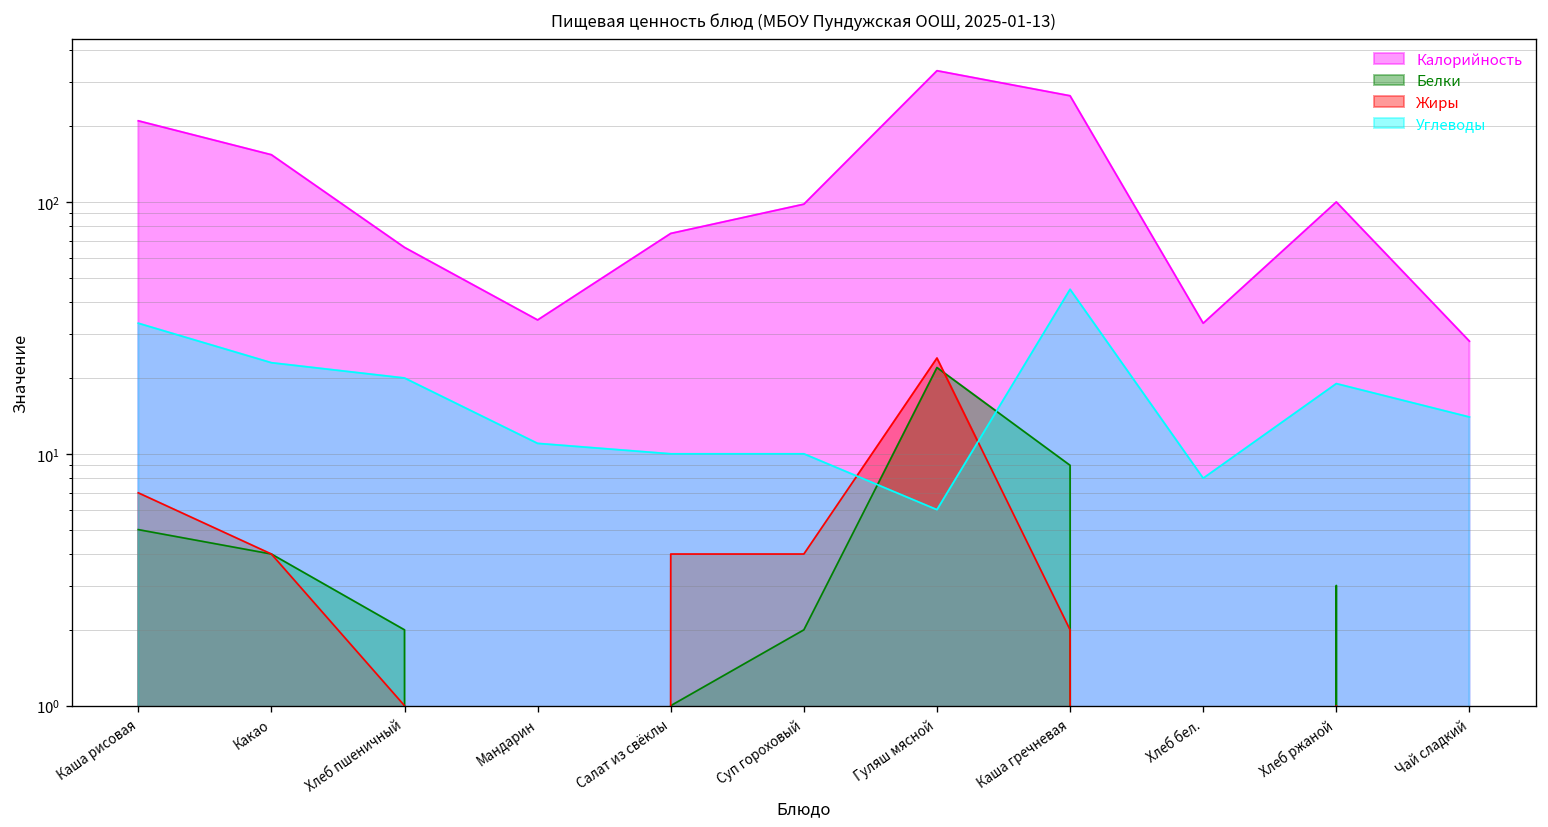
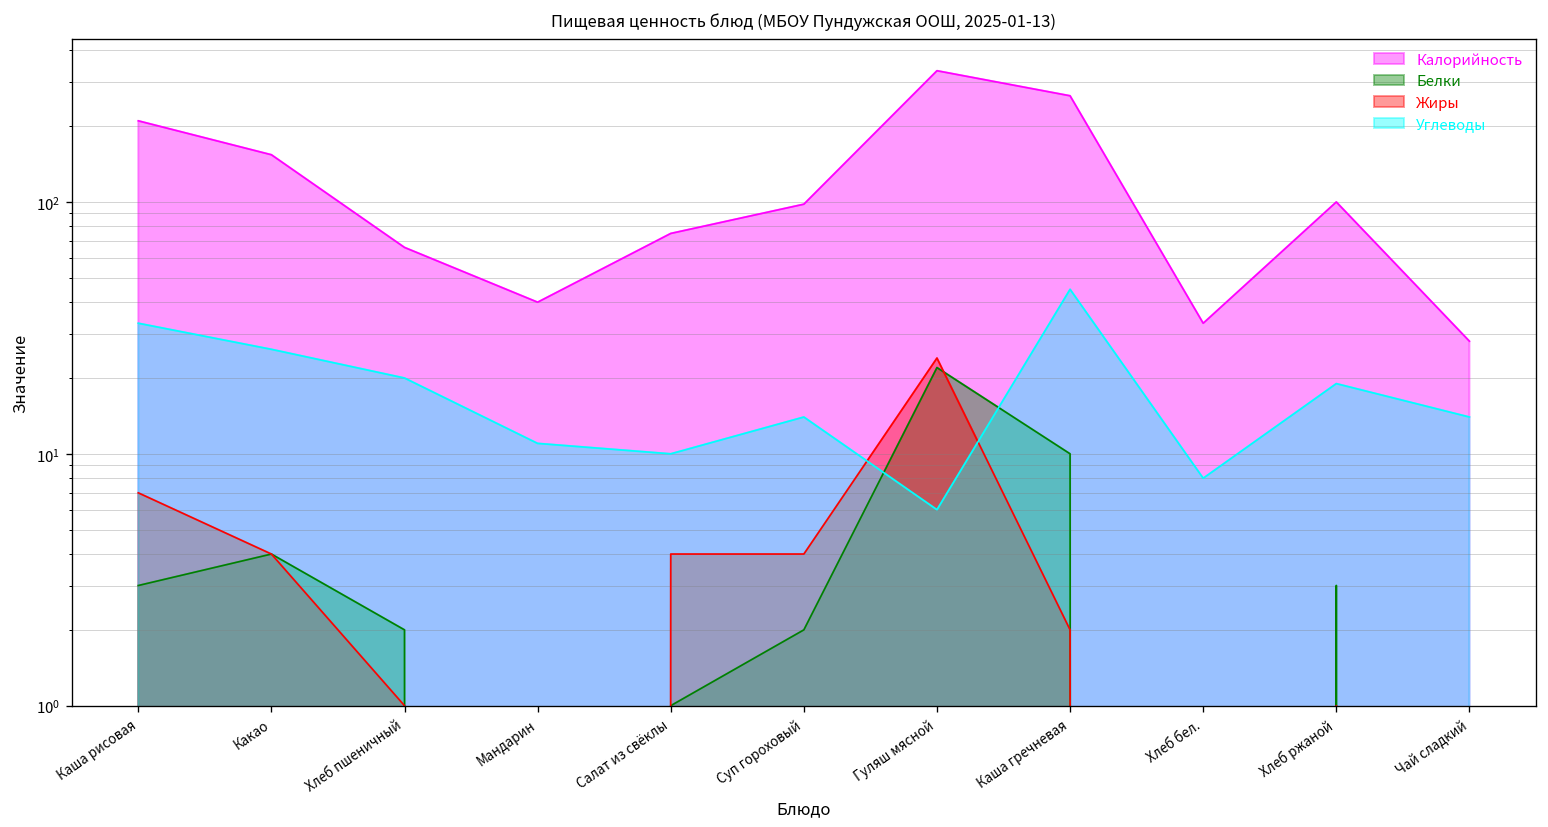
  {
    "Калорийность": {
      "Каша рисовая": 210,
      "Какао": 150,
      "Хлеб пшеничный": 66,
-     "Мандарин": 34,
+     "Мандарин": 40,
      "Салат из свёклы": 75,
      "Суп гороховый": 100,
      "Гуляш мясной": 330,
      "Каша гречневая": 260,
      "Хлеб бел.": 33,
      "Хлеб ржаной": 100,
      "Чай сладкий": 28
    },
    "Белки": {
-     "Каша рисовая": 5,
+     "Каша рисовая": 3,
      "Хлеб пшеничный": 2,
      "Салат из свёклы": 1,
      "Суп гороховый": 2,
      "Гуляш мясной": 22,
-     "Каша гречневая": 9,
+     "Каша гречневая": 10,
      "Хлеб ржаной": 3
    },
    "Жиры": {
      "Каша рисовая": 7,
      "Хлеб пшеничный": 1,
      "Салат из свёклы": 4,
      "Суп гороховый": 4,
      "Гуляш мясной": 24,
      "Каша гречневая": 2,
      "Хлеб ржаной": 1
    },
    "Углеводы": {
      "Каша рисовая": 33,
-     "Какао": 23,
+     "Какао": 26,
      "Хлеб пшеничный": 20,
      "Мандарин": 11,
      "Салат из свёклы": 10,
-     "Суп гороховый": 10,
+     "Суп гороховый": 14,
      "Гуляш мясной": 6,
      "Каша гречневая": 45,
      "Хлеб бел.": 8,
      "Хлеб ржаной": 19,
      "Чай сладкий": 14
    }
  }
